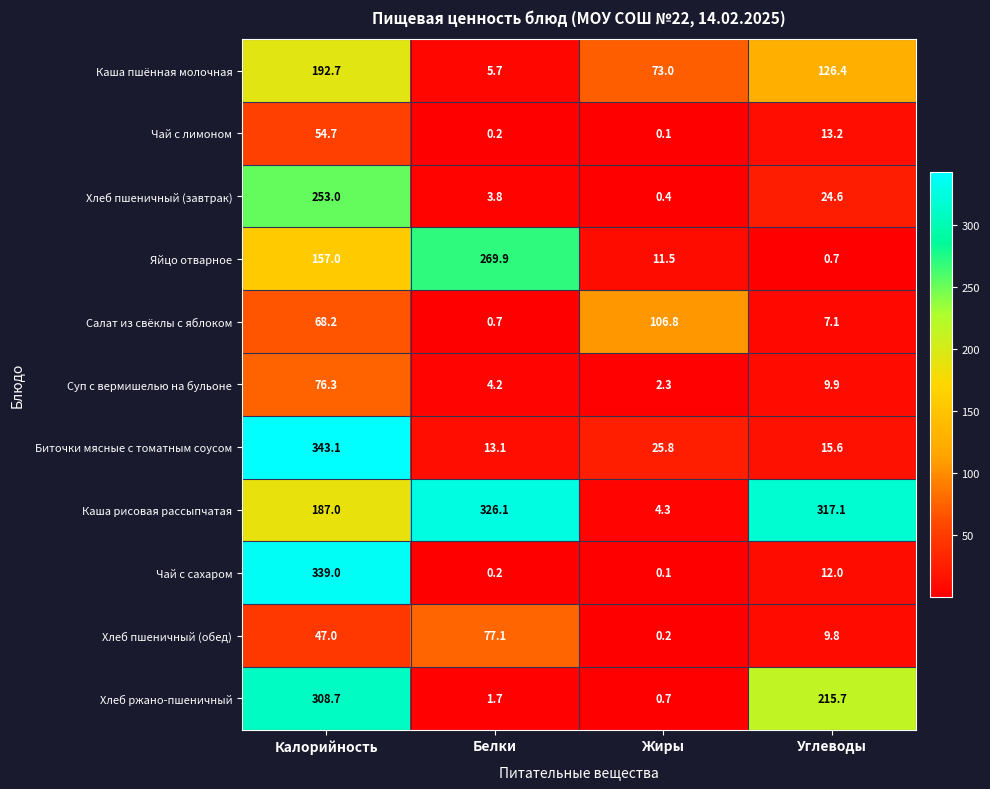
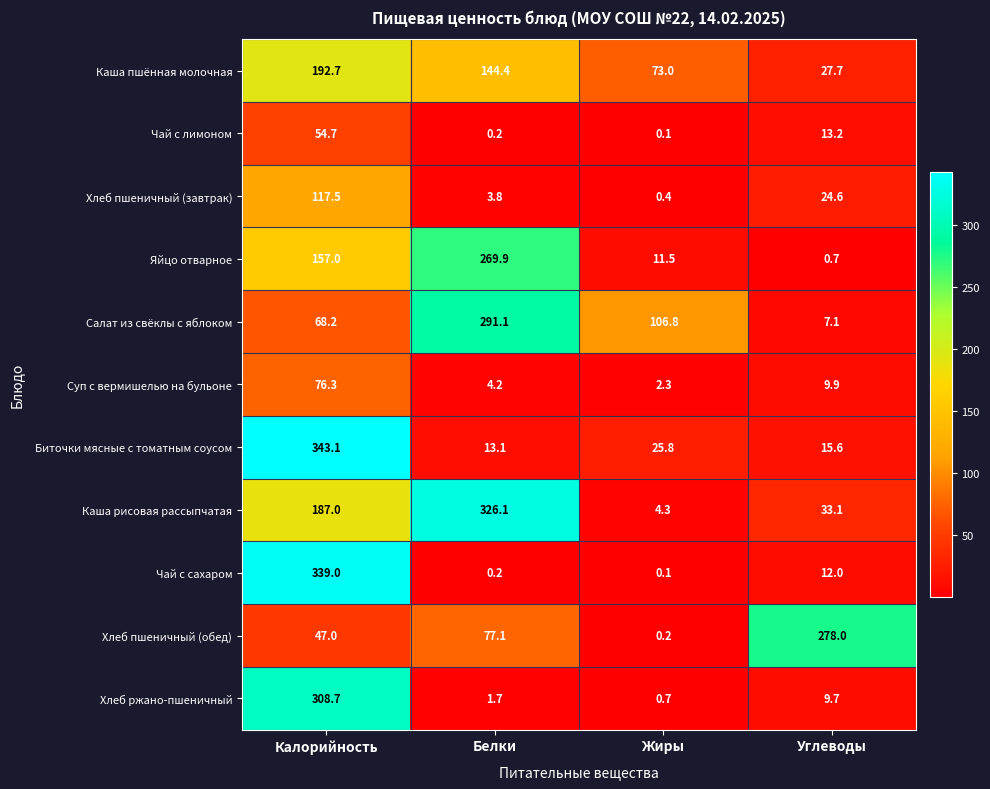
  {
    "Каша пшённая молочная": {
-     "Белки": 5.7,
+     "Белки": 144.4,
      "Жиры": 73.0,
-     "Углеводы": 126.4
+     "Углеводы": 27.7
    },
    "Чай с лимоном": {
      "Калорийность": 54.7,
      "Белки": 0.2,
      "Жиры": 0.1,
      "Углеводы": 13.2
    },
    "Хлеб пшеничный (завтрак)": {
-     "Калорийность": 253.0,
+     "Калорийность": 117.5,
      "Белки": 3.8,
      "Жиры": 0.4,
      "Углеводы": 24.6
    },
    "Яйцо отварное": {
      "Калорийность": 157.0,
      "Белки": 269.9,
      "Жиры": 11.5,
      "Углеводы": 0.7
    },
    "Салат из свёклы с яблоком": {
      "Калорийность": 68.2,
-     "Белки": 0.7,
+     "Белки": 291.1,
      "Жиры": 106.8,
      "Углеводы": 7.1
    },
    "Суп с вермишелью на бульоне": {
      "Калорийность": 76.3,
      "Белки": 4.2,
      "Жиры": 2.3,
      "Углеводы": 9.9
    },
    "Биточки мясные с томатным соусом": {
      "Калорийность": 343.1,
      "Белки": 13.1,
      "Жиры": 25.8,
      "Углеводы": 15.6
    },
    "Каша рисовая рассыпчатая": {
      "Калорийность": 187.0,
      "Белки": 326.1,
      "Жиры": 4.3,
-     "Углеводы": 317.1
+     "Углеводы": 33.1
    },
    "Чай с сахаром": {
      "Калорийность": 339.0,
      "Белки": 0.2,
      "Жиры": 0.1,
      "Углеводы": 12.0
    },
    "Хлеб пшеничный (обед)": {
      "Калорийность": 47.0,
      "Белки": 77.1,
      "Жиры": 0.2,
-     "Углеводы": 9.8
+     "Углеводы": 278.0
    },
    "Хлеб ржано-пшеничный": {
      "Калорийность": 308.7,
      "Белки": 1.7,
      "Жиры": 0.7,
-     "Углеводы": 215.7
+     "Углеводы": 9.7
    }
  }
